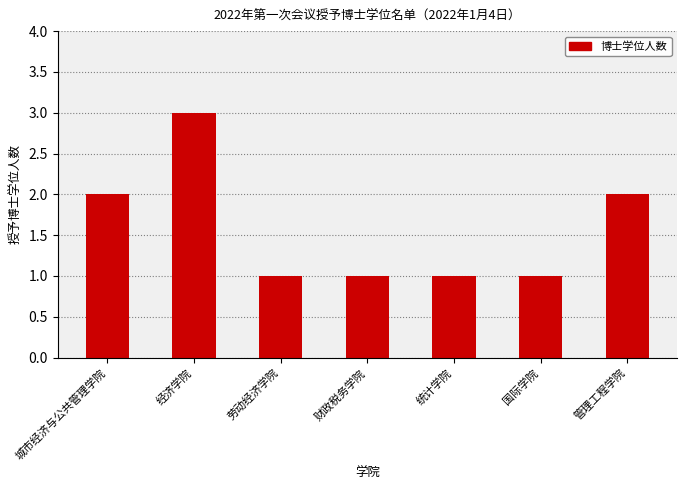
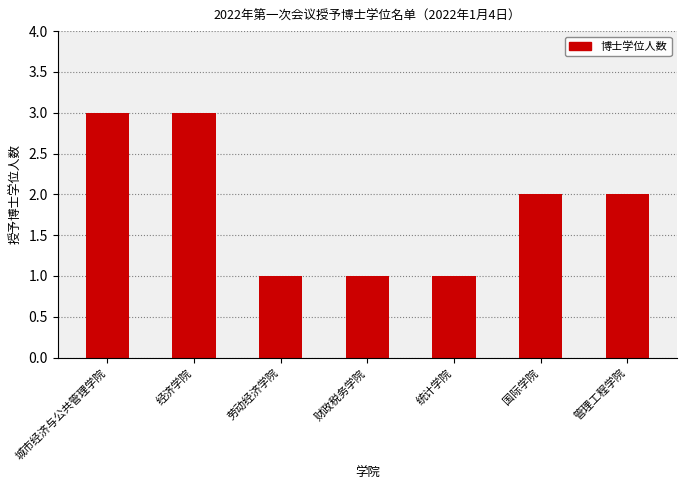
  {
-   "城市经济与公共管理学院": 2,
+   "城市经济与公共管理学院": 3,
    "经济学院": 3,
    "劳动经济学院": 1,
    "财政税务学院": 1,
    "统计学院": 1,
-   "国际学院": 1,
+   "国际学院": 2,
    "管理工程学院": 2
  }
